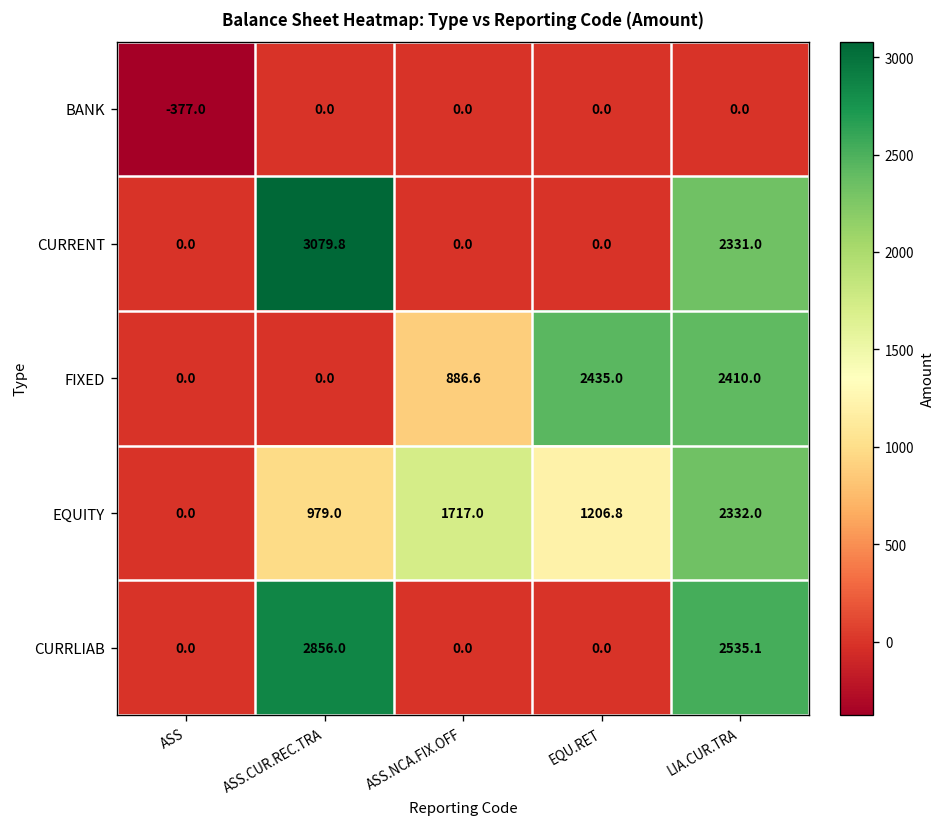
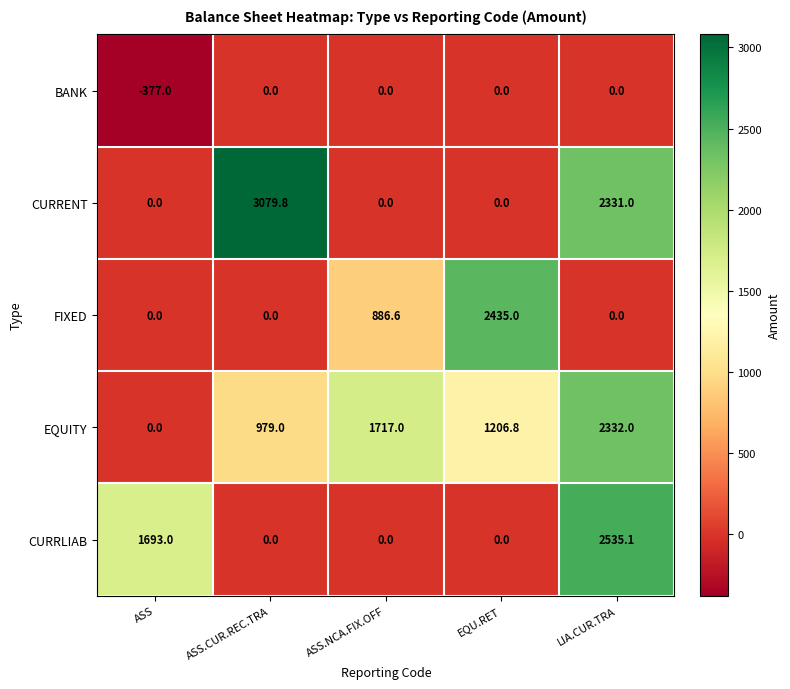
  {
    "BANK": {
      "ASS": -377.0,
      "ASS.CUR.REC.TRA": 0.0,
      "ASS.NCA.FIX.OFF": 0.0,
      "EQU.RET": 0.0,
      "LIA.CUR.TRA": 0.0
    },
    "CURRENT": {
      "ASS": 0.0,
      "ASS.CUR.REC.TRA": 3079.8,
      "ASS.NCA.FIX.OFF": 0.0,
      "EQU.RET": 0.0,
      "LIA.CUR.TRA": 2331.0
    },
    "FIXED": {
      "ASS": 0.0,
      "ASS.CUR.REC.TRA": 0.0,
      "ASS.NCA.FIX.OFF": 886.6,
      "EQU.RET": 2435.0,
-     "LIA.CUR.TRA": 2410.0
+     "LIA.CUR.TRA": 0.0
    },
    "EQUITY": {
      "ASS": 0.0,
      "ASS.CUR.REC.TRA": 979.0,
      "ASS.NCA.FIX.OFF": 1717.0,
      "EQU.RET": 1206.8,
      "LIA.CUR.TRA": 2332.0
    },
    "CURRLIAB": {
-     "ASS": 0.0,
-     "ASS.CUR.REC.TRA": 2856.0,
+     "ASS": 1693.0,
+     "ASS.CUR.REC.TRA": 0.0,
      "ASS.NCA.FIX.OFF": 0.0,
      "EQU.RET": 0.0,
      "LIA.CUR.TRA": 2535.1
    }
  }
